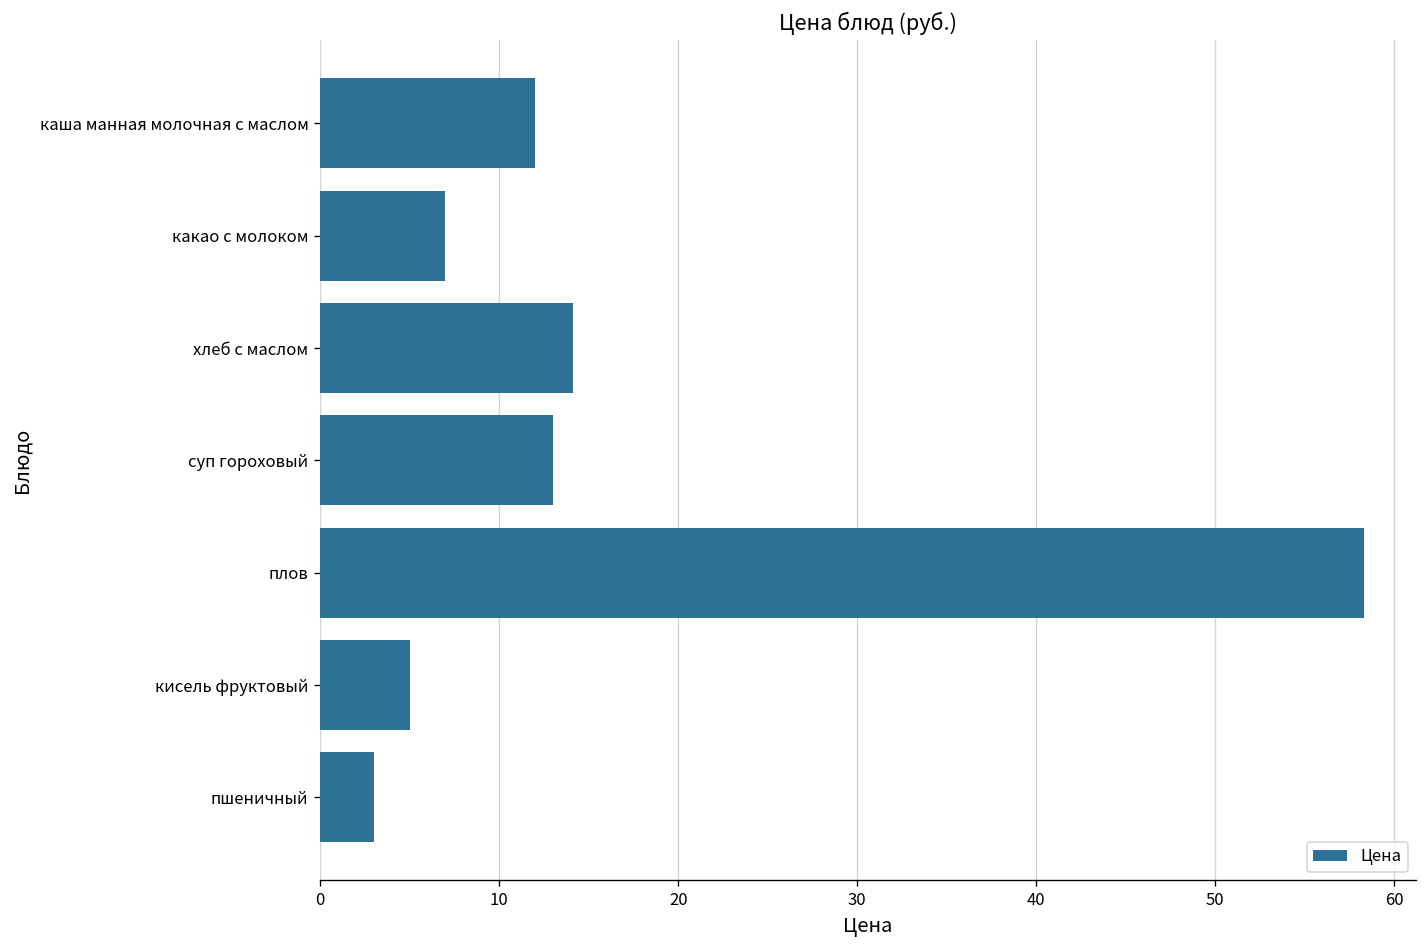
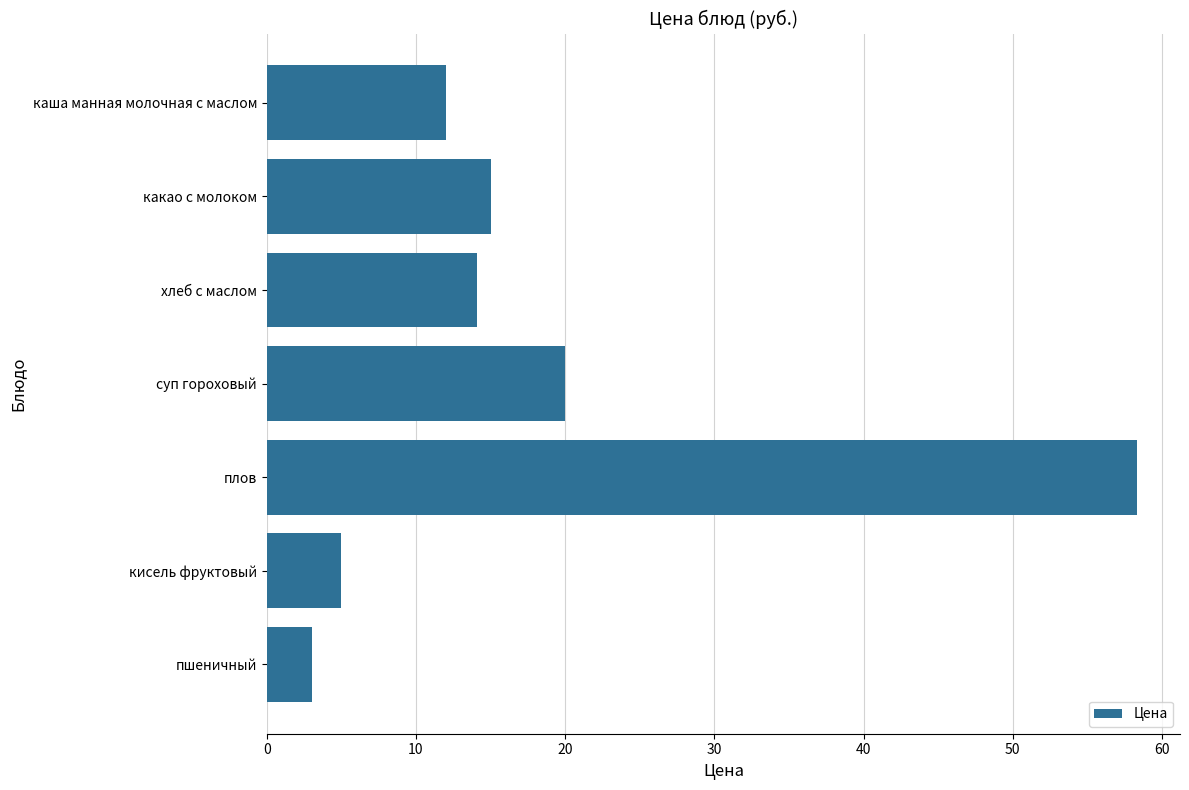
  {
    "каша манная молочная с маслом": 12,
-   "какао с молоком": 7,
+   "какао с молоком": 15,
    "хлеб с маслом": 14,
-   "суп гороховый": 13,
+   "суп гороховый": 20,
    "плов": 58.3,
    "кисель фруктовый": 5,
    "пшеничный": 3
  }
